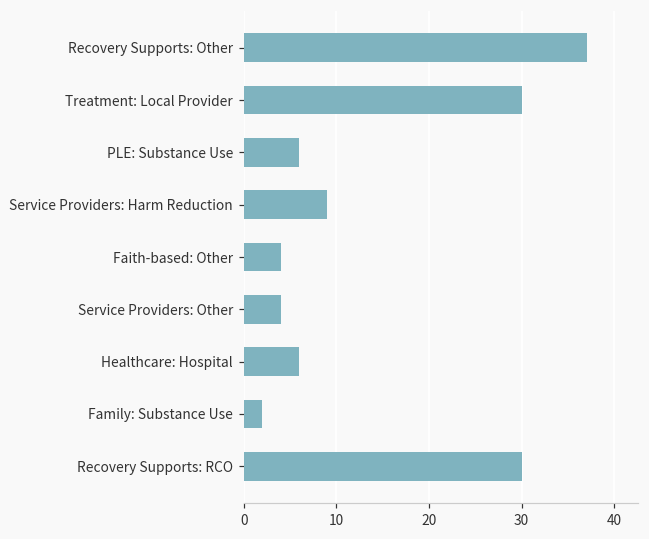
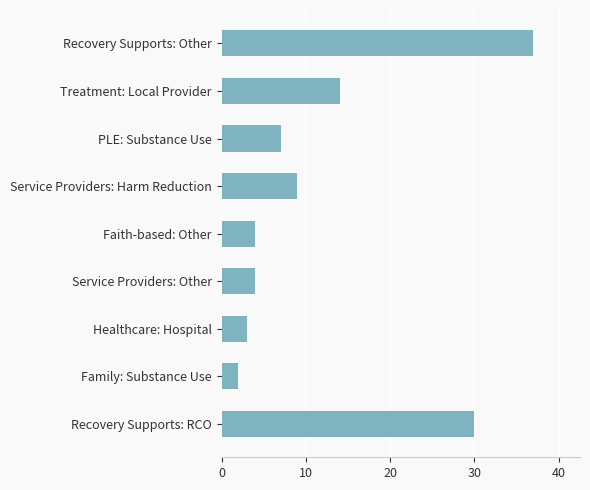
  {
    "Recovery Supports: Other": 37,
-   "Treatment: Local Provider": 30,
-   "PLE: Substance Use": 6,
+   "Treatment: Local Provider": 14,
+   "PLE: Substance Use": 7,
    "Service Providers: Harm Reduction": 9,
    "Faith-based: Other": 4,
    "Service Providers: Other": 4,
-   "Healthcare: Hospital": 6,
+   "Healthcare: Hospital": 3,
    "Family: Substance Use": 2,
    "Recovery Supports: RCO": 30
  }
